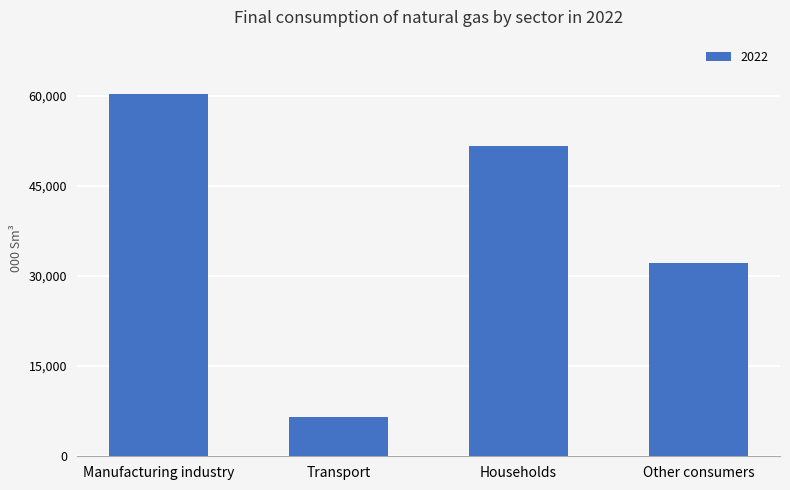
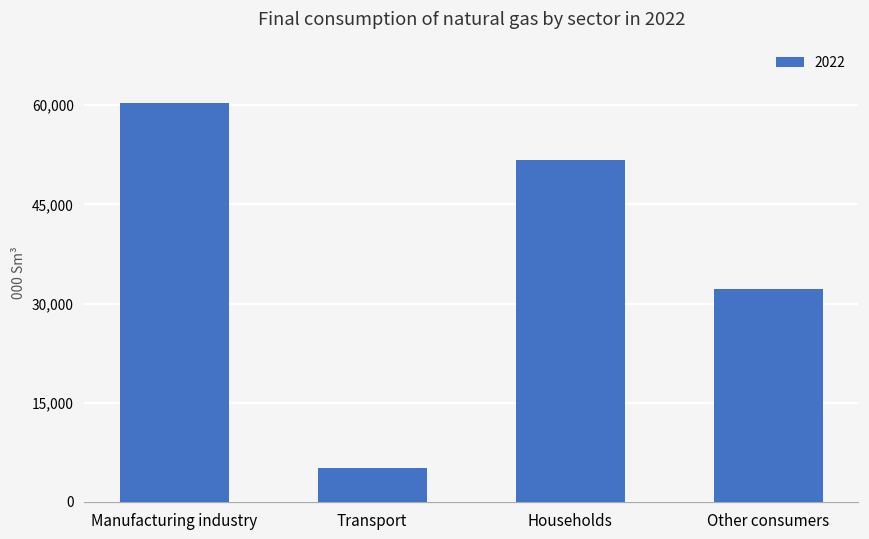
  {
    "Manufacturing industry": "60,000",
-   "Transport": "7,000",
+   "Transport": "5,000",
    "Households": "52,000",
    "Other consumers": "32,000"
  }
